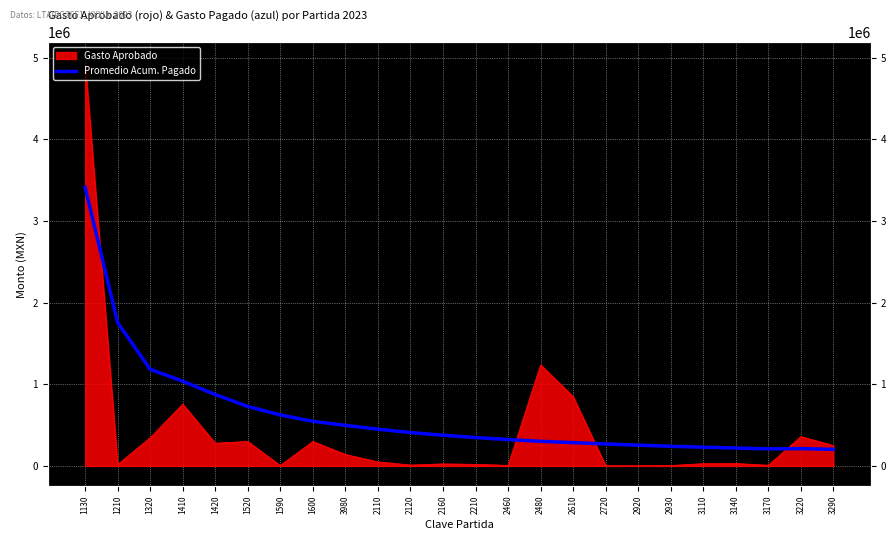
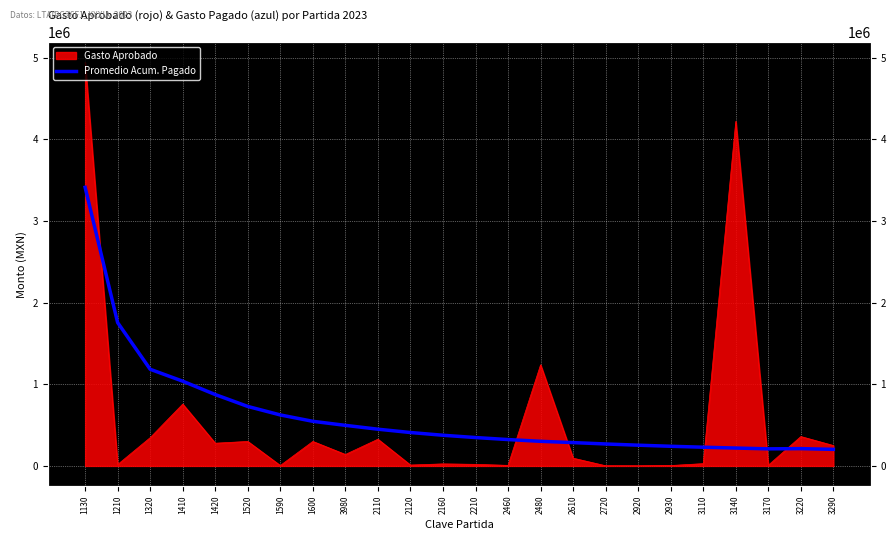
  {
    "Gasto Aprobado": {
      "1210": 0,
      "1320": 300000,
      "1410": 800000,
      "1420": 300000,
      "1520": 300000,
      "1590": 0,
      "1600": 300000,
      "3980": 100000,
-     "2110": 100000,
+     "2110": 300000,
      "2120": 0,
      "2160": 0,
      "2210": 0,
      "2460": 0,
      "2480": 1200000,
-     "2610": 800000,
+     "2610": 100000,
      "2720": 0,
      "2920": 0,
      "2930": 0,
      "3110": 0,
-     "3140": 0,
+     "3140": 4200000,
      "3170": 0,
      "3220": 400000,
      "3290": 300000
    },
    "Promedio Acum. Pagado": {
      "1130": 3400000,
      "1210": 1800000,
      "1320": 1200000,
      "1410": 1000000,
      "1420": 900000,
      "1520": 700000,
      "1590": 600000,
      "1600": 500000,
      "3980": 500000,
      "2110": 500000,
      "2120": 400000,
      "2160": 400000,
      "2210": 300000,
      "2460": 300000,
      "2480": 300000,
      "2610": 300000,
      "2720": 300000,
      "2920": 300000,
      "2930": 200000,
      "3110": 200000,
      "3140": 200000,
      "3170": 200000,
      "3220": 200000,
      "3290": 200000
    }
  }
